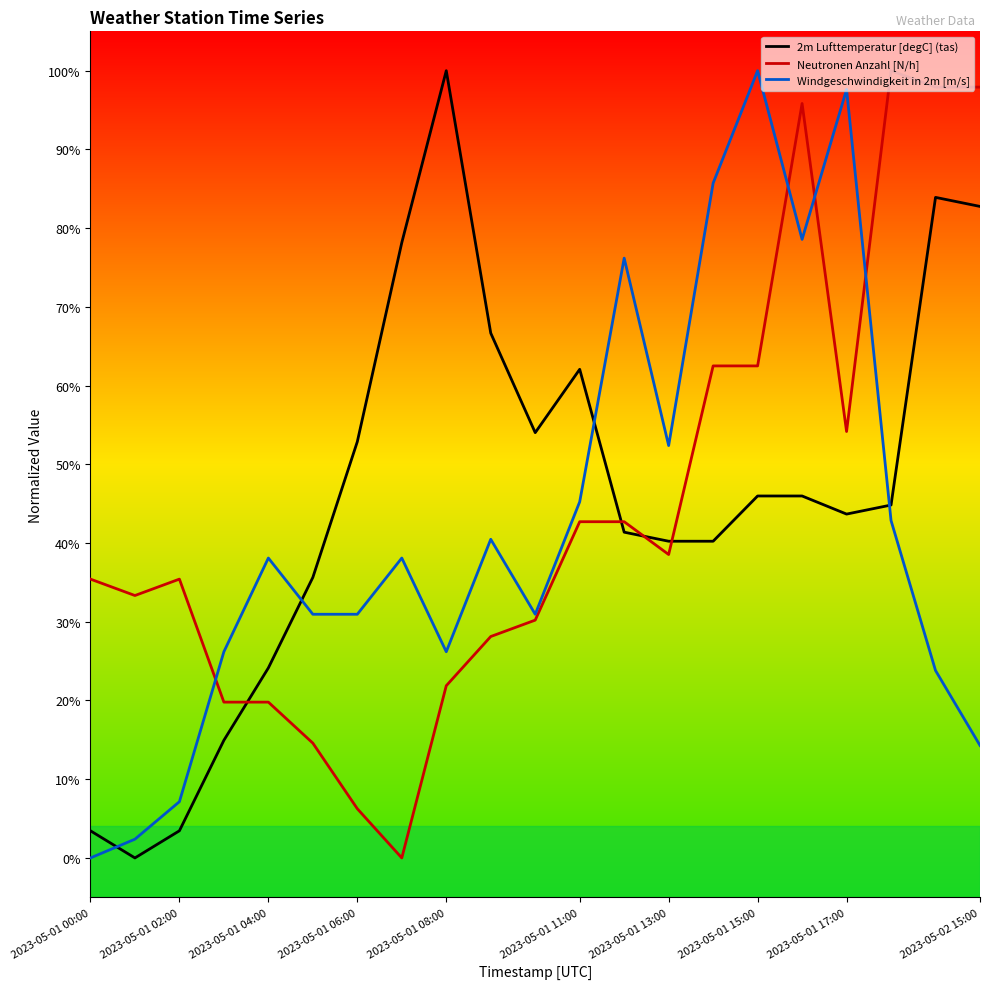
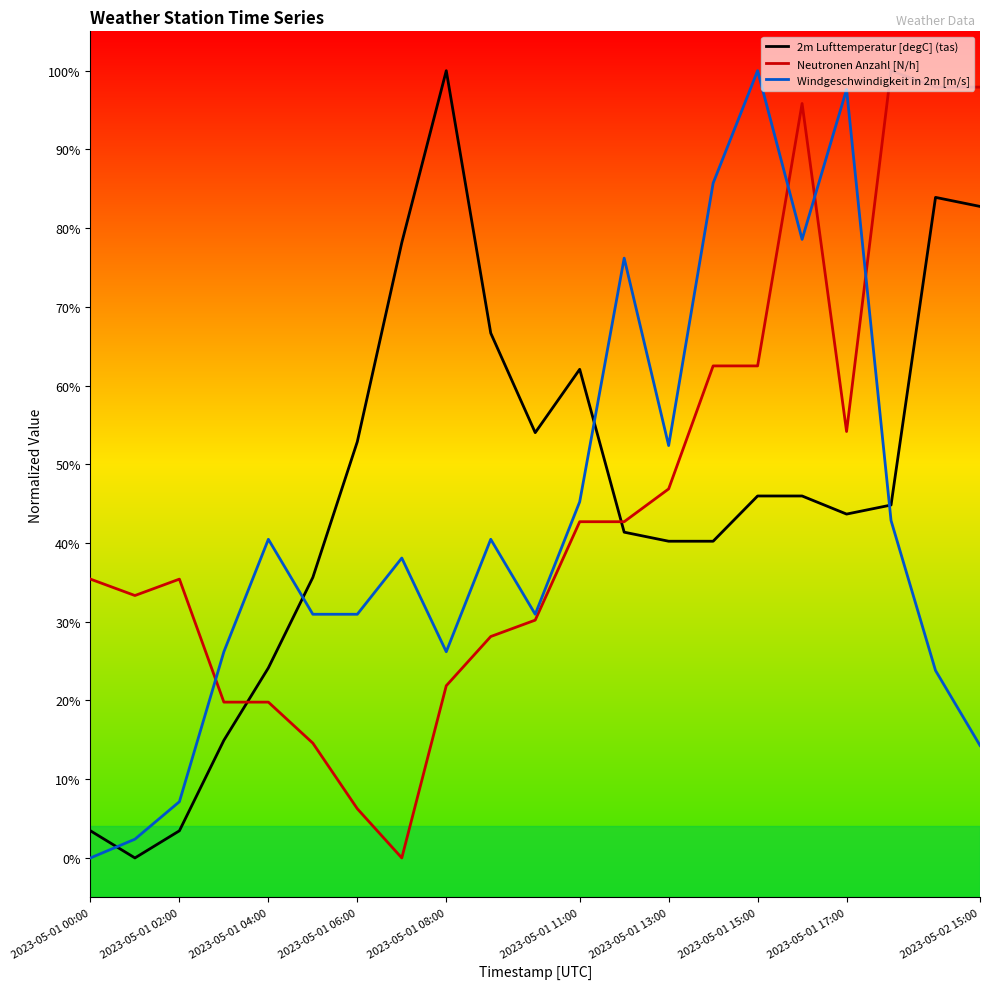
  {
    "2m Lufttemperatur [degC] (tas)": {
      "2023-05-01 04:00": "24%",
      "2023-05-01 06:00": "53%",
      "2023-05-01 08:00": "100%",
      "2023-05-01 11:00": "62%",
      "2023-05-01 13:00": "40%",
      "2023-05-01 15:00": "46%",
      "2023-05-01 17:00": "44%",
      "2023-05-02 15:00": "83%"
    },
    "Neutronen Anzahl [N/h]": {
      "2023-05-01 00:00": "35%",
      "2023-05-01 02:00": "35%",
      "2023-05-01 04:00": "20%",
      "2023-05-01 06:00": "6%",
      "2023-05-01 08:00": "22%",
      "2023-05-01 11:00": "43%",
-     "2023-05-01 13:00": "39%",
+     "2023-05-01 13:00": "47%",
      "2023-05-01 15:00": "63%",
      "2023-05-01 17:00": "54%",
      "2023-05-02 15:00": "98%"
    },
    "Windgeschwindigkeit in 2m [m/s]": {
      "2023-05-01 02:00": "7%",
-     "2023-05-01 04:00": "38%",
+     "2023-05-01 04:00": "40%",
      "2023-05-01 06:00": "31%",
      "2023-05-01 08:00": "26%",
      "2023-05-01 11:00": "45%",
      "2023-05-01 13:00": "52%",
      "2023-05-01 15:00": "100%",
      "2023-05-02 15:00": "14%"
    }
  }
